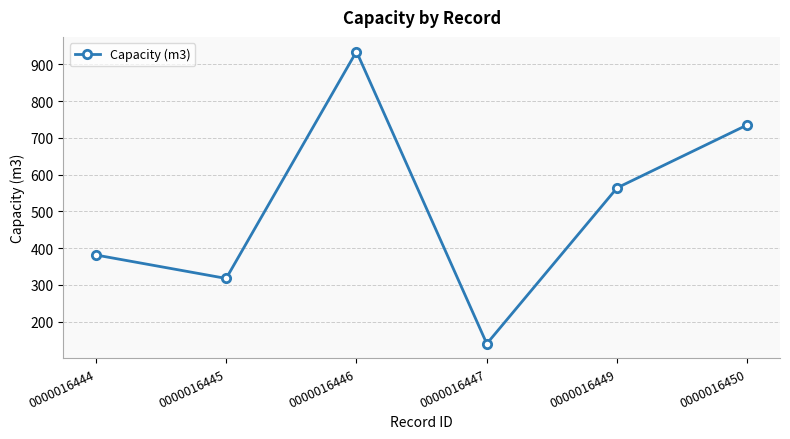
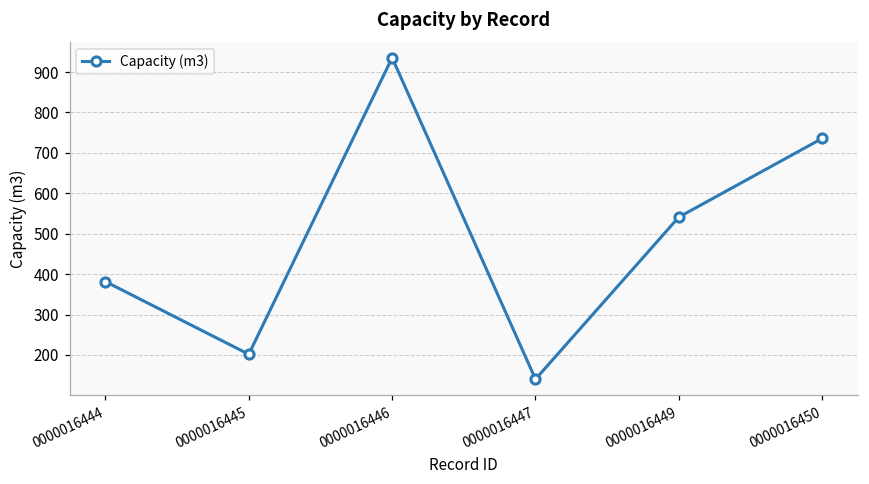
  {
    "0000016444": 380,
-   "0000016445": 320,
+   "0000016445": 200,
    "0000016446": 940,
    "0000016447": 140,
-   "0000016449": 560,
+   "0000016449": 540,
    "0000016450": 740
  }
